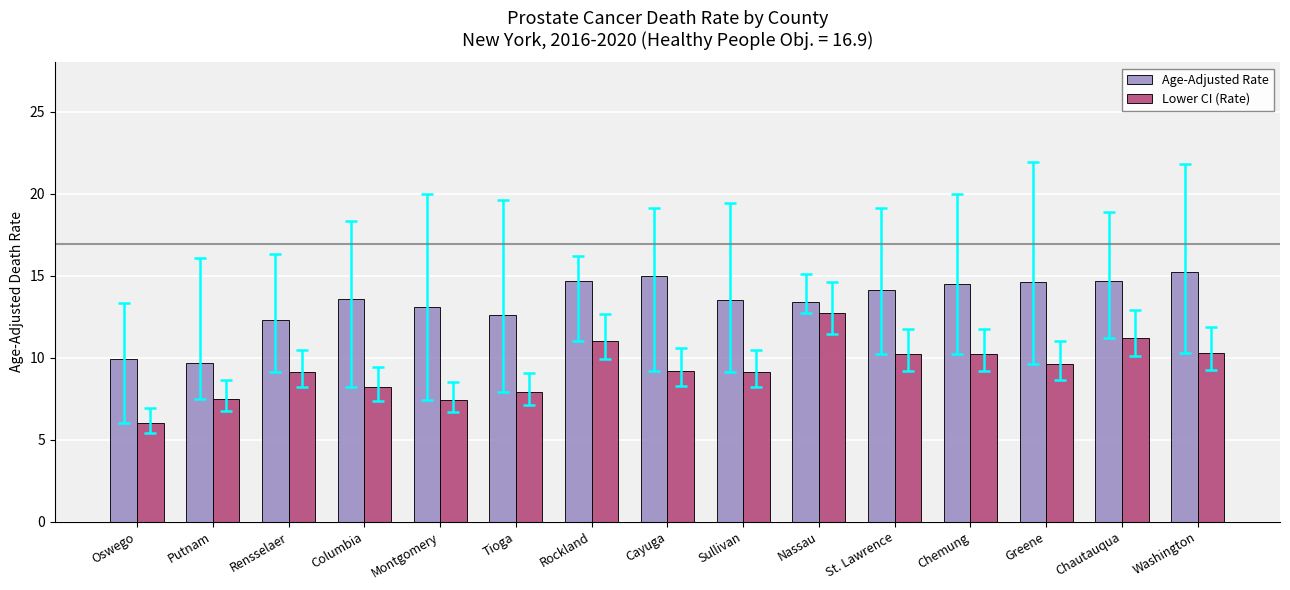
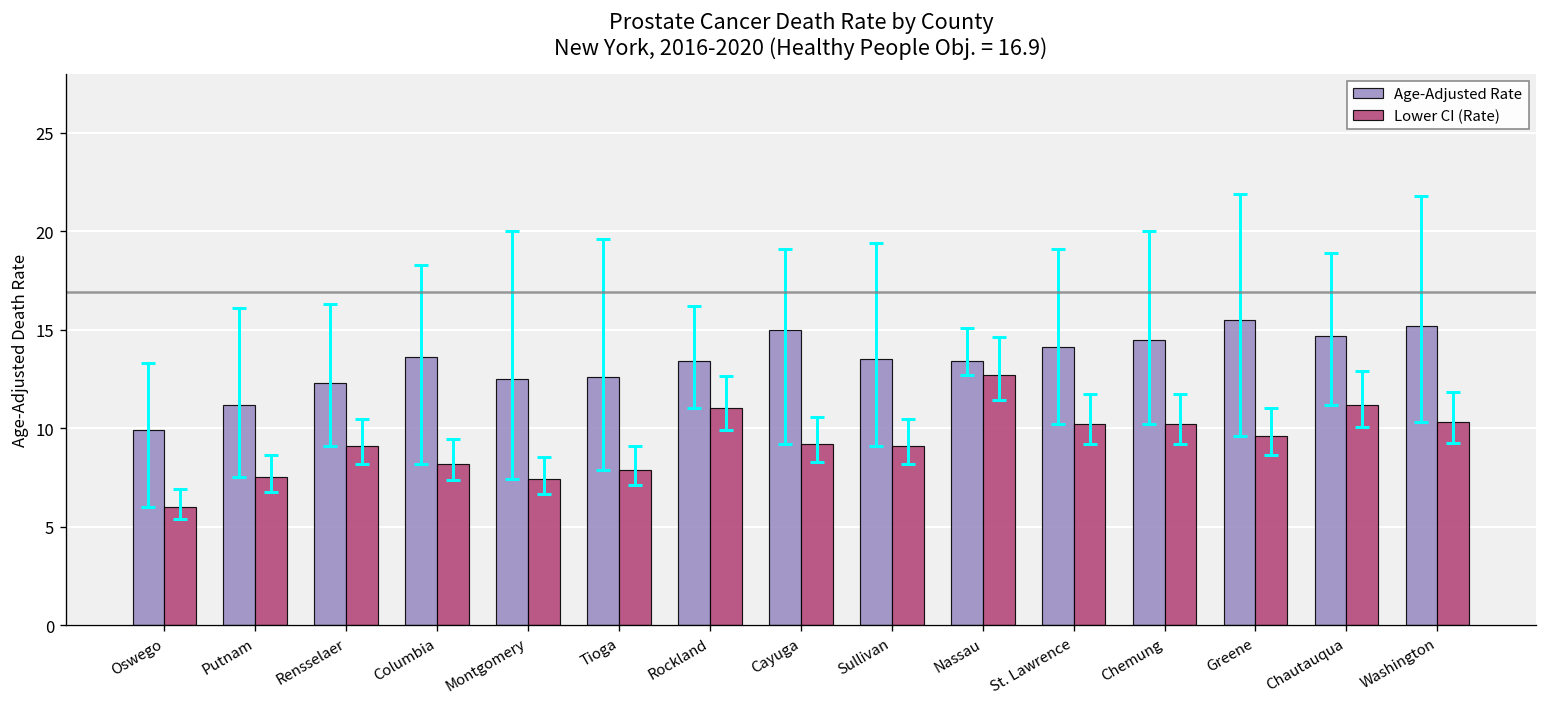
  {
    "Age-Adjusted Rate": {
      "Oswego": 9.9,
-     "Putnam": 9.7,
+     "Putnam": 11.2,
      "Rensselaer": 12.3,
      "Columbia": 13.6,
-     "Montgomery": 13.1,
+     "Montgomery": 12.5,
      "Tioga": 12.6,
-     "Rockland": 14.7,
+     "Rockland": 13.4,
      "Cayuga": 15.0,
      "Sullivan": 13.5,
      "Nassau": 13.4,
      "St. Lawrence": 14.1,
      "Chemung": 14.5,
-     "Greene": 14.6,
+     "Greene": 15.5,
      "Chautauqua": 14.7,
      "Washington": 15.2
    },
    "Lower CI (Rate)": {
      "Oswego": 6.0,
      "Putnam": 7.5,
      "Rensselaer": 9.1,
      "Columbia": 8.2,
      "Montgomery": 7.4,
      "Tioga": 7.9,
      "Rockland": 11.0,
      "Cayuga": 9.2,
      "Sullivan": 9.1,
      "Nassau": 12.7,
      "St. Lawrence": 10.2,
      "Chemung": 10.2,
      "Greene": 9.6,
      "Chautauqua": 11.2,
      "Washington": 10.3
    }
  }
